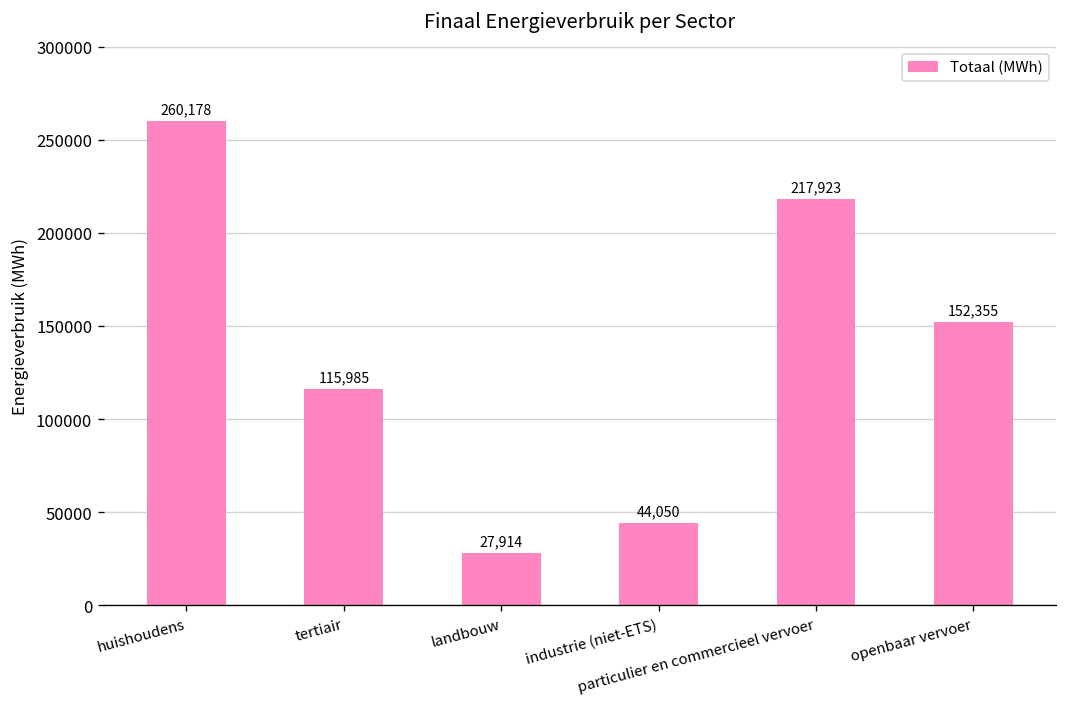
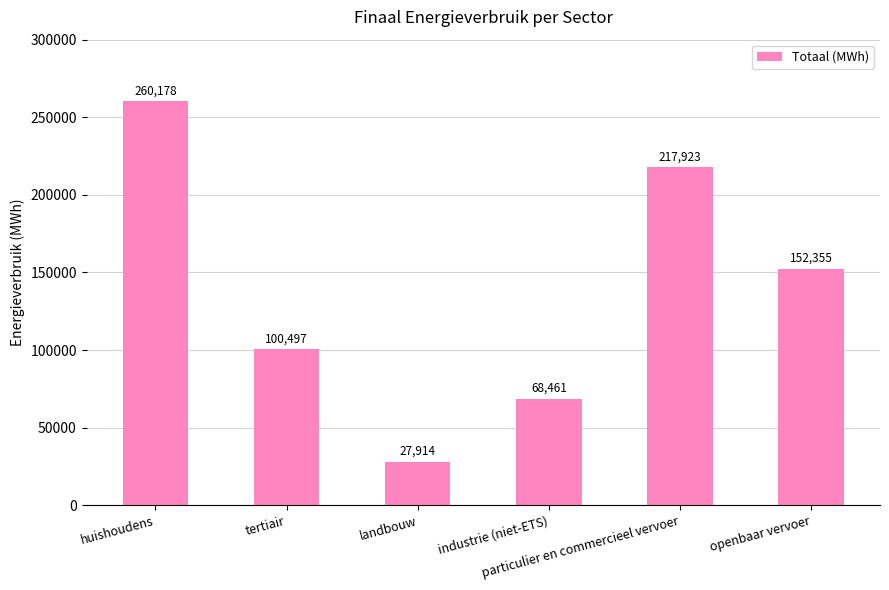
  {
    "huishoudens": "260,178",
-   "tertiair": "115,985",
+   "tertiair": "100,497",
    "landbouw": "27,914",
-   "industrie (niet-ETS)": "44,050",
+   "industrie (niet-ETS)": "68,461",
    "particulier en commercieel vervoer": "217,923",
    "openbaar vervoer": "152,355"
  }
